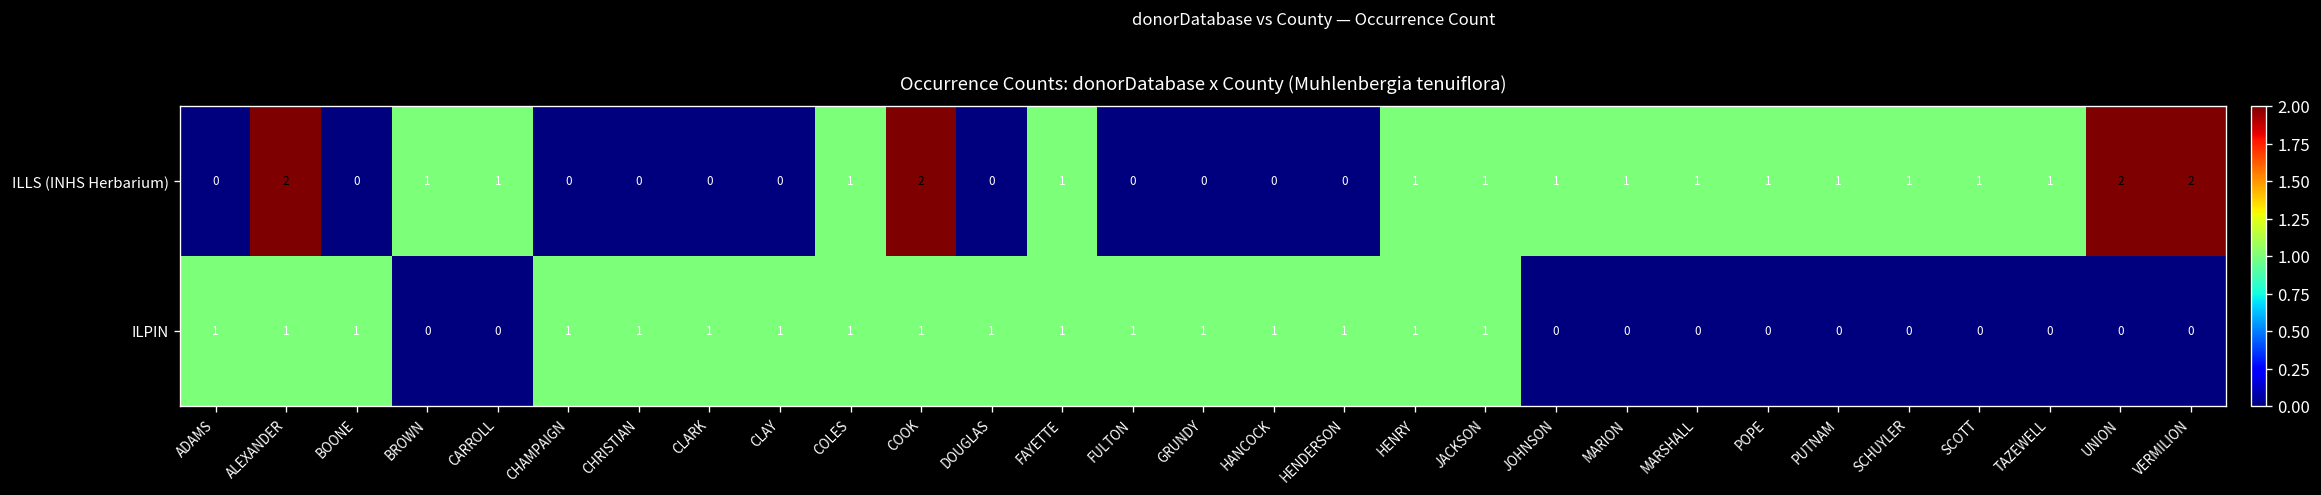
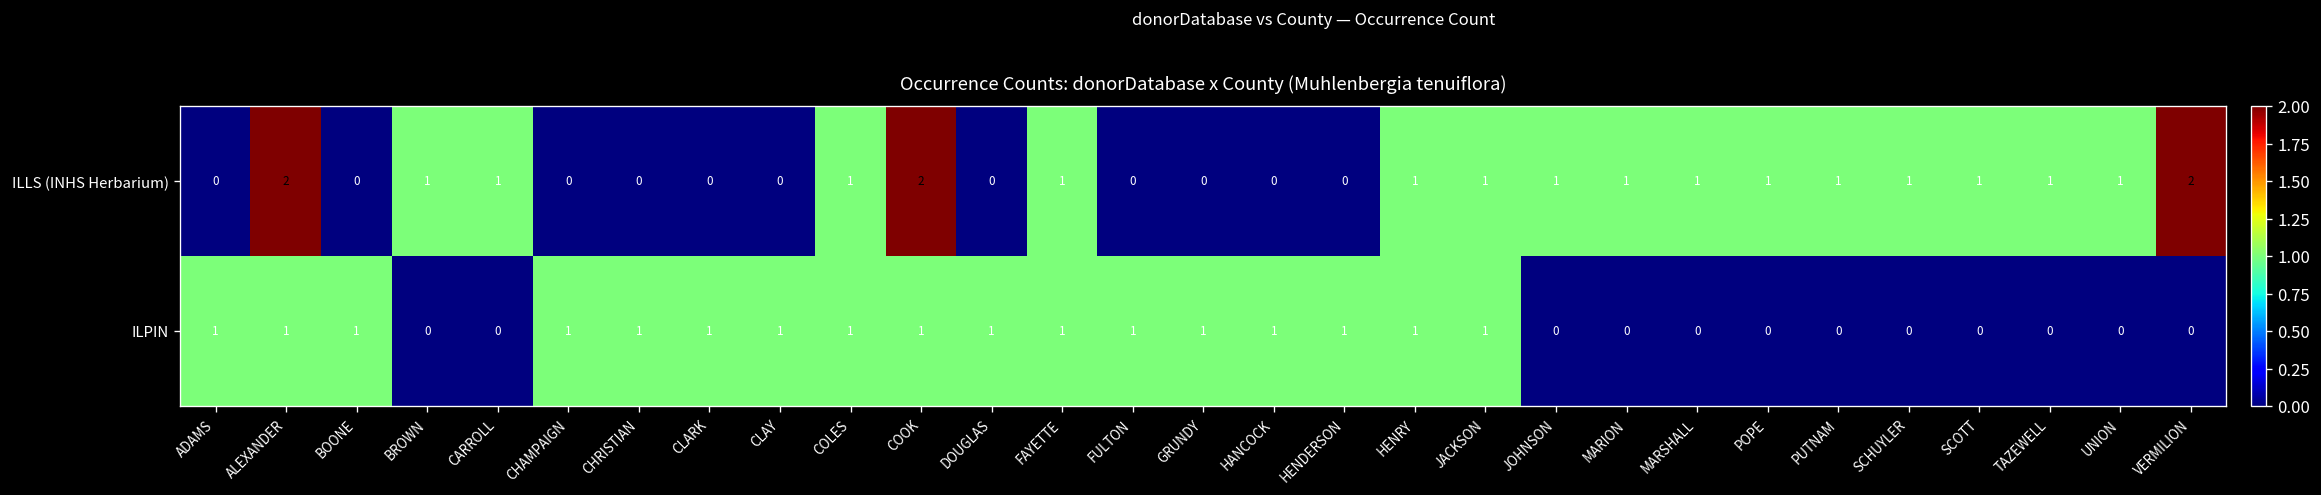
  {
    "ILLS (INHS Herbarium)": {
      "ADAMS": 0,
      "ALEXANDER": 2,
      "BOONE": 0,
      "BROWN": 1,
      "CARROLL": 1,
      "CHAMPAIGN": 0,
      "CHRISTIAN": 0,
      "CLARK": 0,
      "CLAY": 0,
      "COLES": 1,
      "COOK": 2,
      "DOUGLAS": 0,
      "FAYETTE": 1,
      "FULTON": 0,
      "GRUNDY": 0,
      "HANCOCK": 0,
      "HENDERSON": 0,
      "HENRY": 1,
      "JACKSON": 1,
      "JOHNSON": 1,
      "MARION": 1,
      "MARSHALL": 1,
      "POPE": 1,
      "PUTNAM": 1,
      "SCHUYLER": 1,
      "SCOTT": 1,
      "TAZEWELL": 1,
-     "UNION": 2,
+     "UNION": 1,
      "VERMILION": 2
    },
    "ILPIN": {
      "ADAMS": 1,
      "ALEXANDER": 1,
      "BOONE": 1,
      "BROWN": 0,
      "CARROLL": 0,
      "CHAMPAIGN": 1,
      "CHRISTIAN": 1,
      "CLARK": 1,
      "CLAY": 1,
      "COLES": 1,
      "COOK": 1,
      "DOUGLAS": 1,
      "FAYETTE": 1,
      "FULTON": 1,
      "GRUNDY": 1,
      "HANCOCK": 1,
      "HENDERSON": 1,
      "HENRY": 1,
      "JACKSON": 1,
      "JOHNSON": 0,
      "MARION": 0,
      "MARSHALL": 0,
      "POPE": 0,
      "PUTNAM": 0,
      "SCHUYLER": 0,
      "SCOTT": 0,
      "TAZEWELL": 0,
      "UNION": 0,
      "VERMILION": 0
    }
  }
